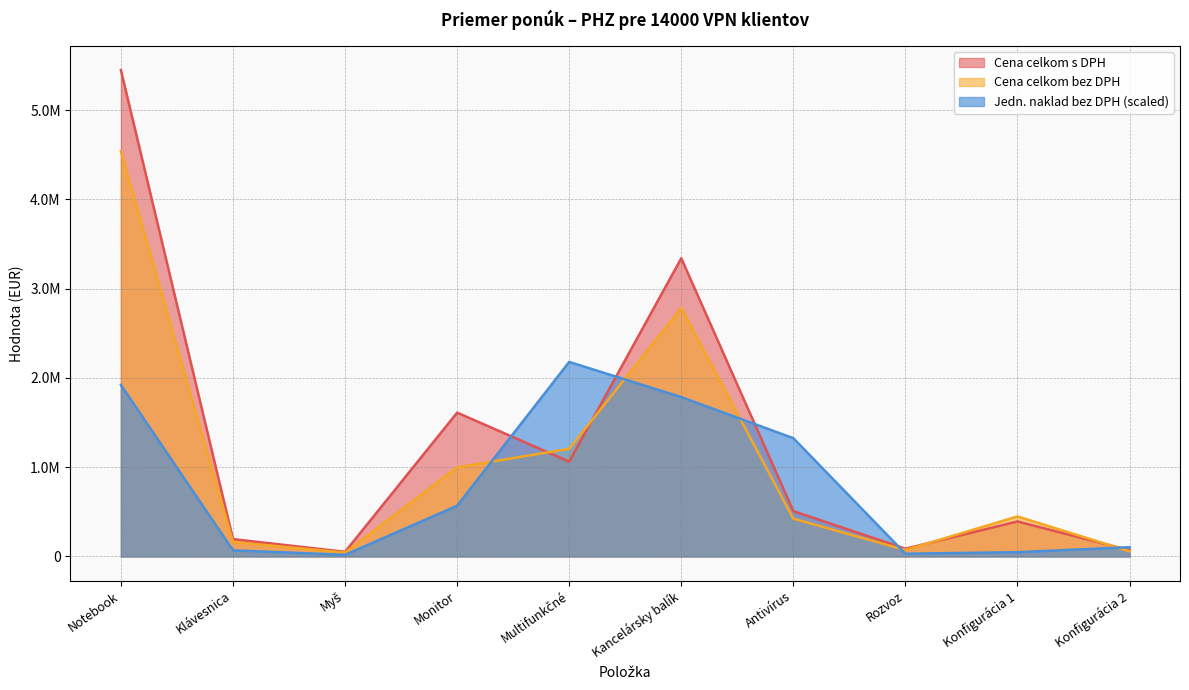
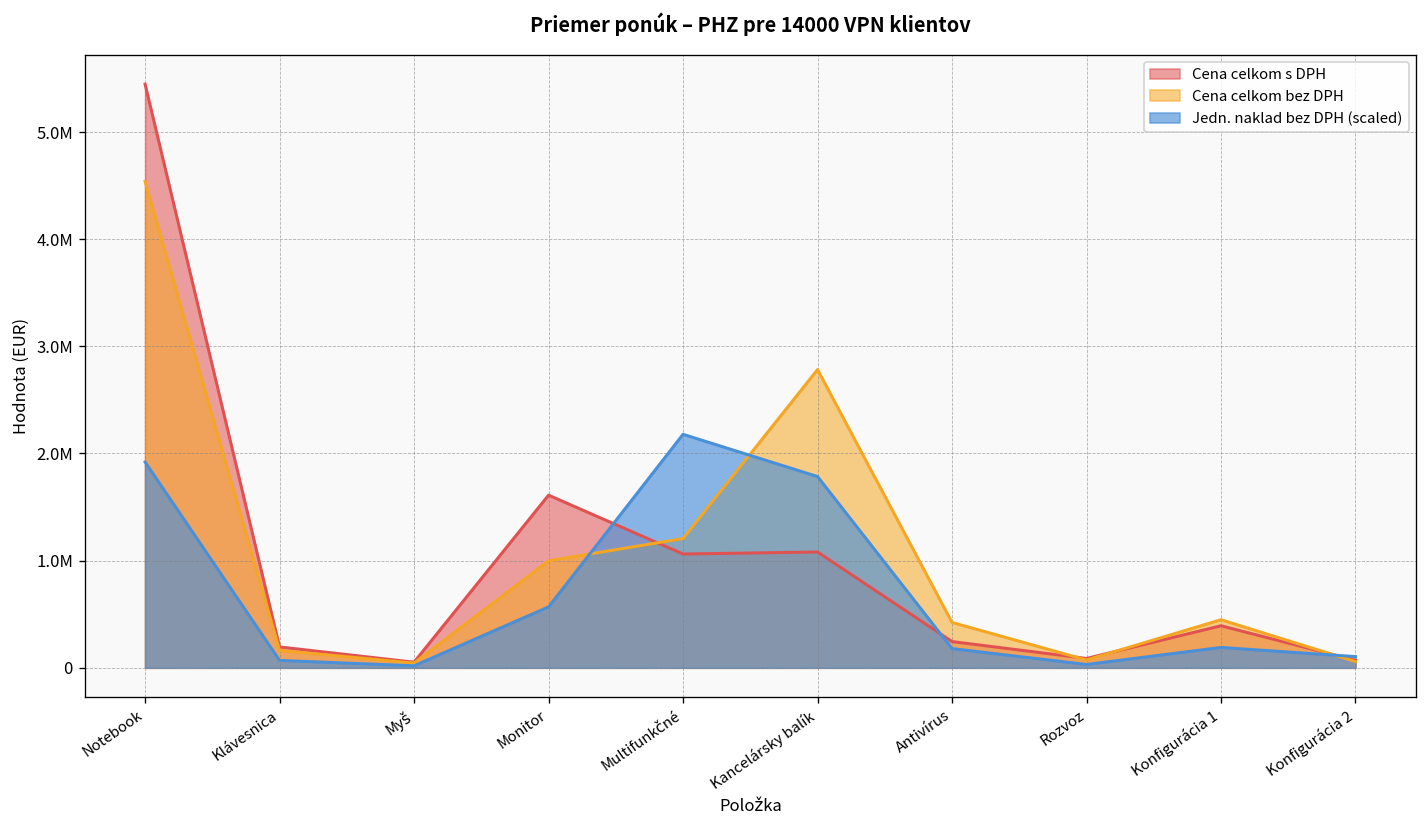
  {
    "Cena celkom s DPH": {
      "Notebook": 5400000,
      "Klávesnica": 200000,
      "Monitor": 1600000,
      "Multifunkčné": 1100000,
-     "Kancelársky balík": 3300000,
-     "Antivírus": 500000,
+     "Kancelársky balík": 1100000,
+     "Antivírus": 200000,
      "Konfigurácia 1": 400000
    },
    "Cena celkom bez DPH": {
      "Notebook": 4500000,
      "Klávesnica": 200000,
      "Monitor": 1000000,
      "Multifunkčné": 1200000,
      "Kancelársky balík": 2800000,
      "Antivírus": 400000,
      "Konfigurácia 1": 400000
    },
    "Jedn. naklad bez DPH (scaled)": {
      "Notebook": 1900000,
      "Klávesnica": 100000,
      "Monitor": 600000,
      "Multifunkčné": 2200000,
      "Kancelársky balík": 1800000,
-     "Antivírus": 1300000,
+     "Antivírus": 200000,
      "Rozvoz": 0,
-     "Konfigurácia 1": 0,
+     "Konfigurácia 1": 200000,
      "Konfigurácia 2": 100000
    }
  }
